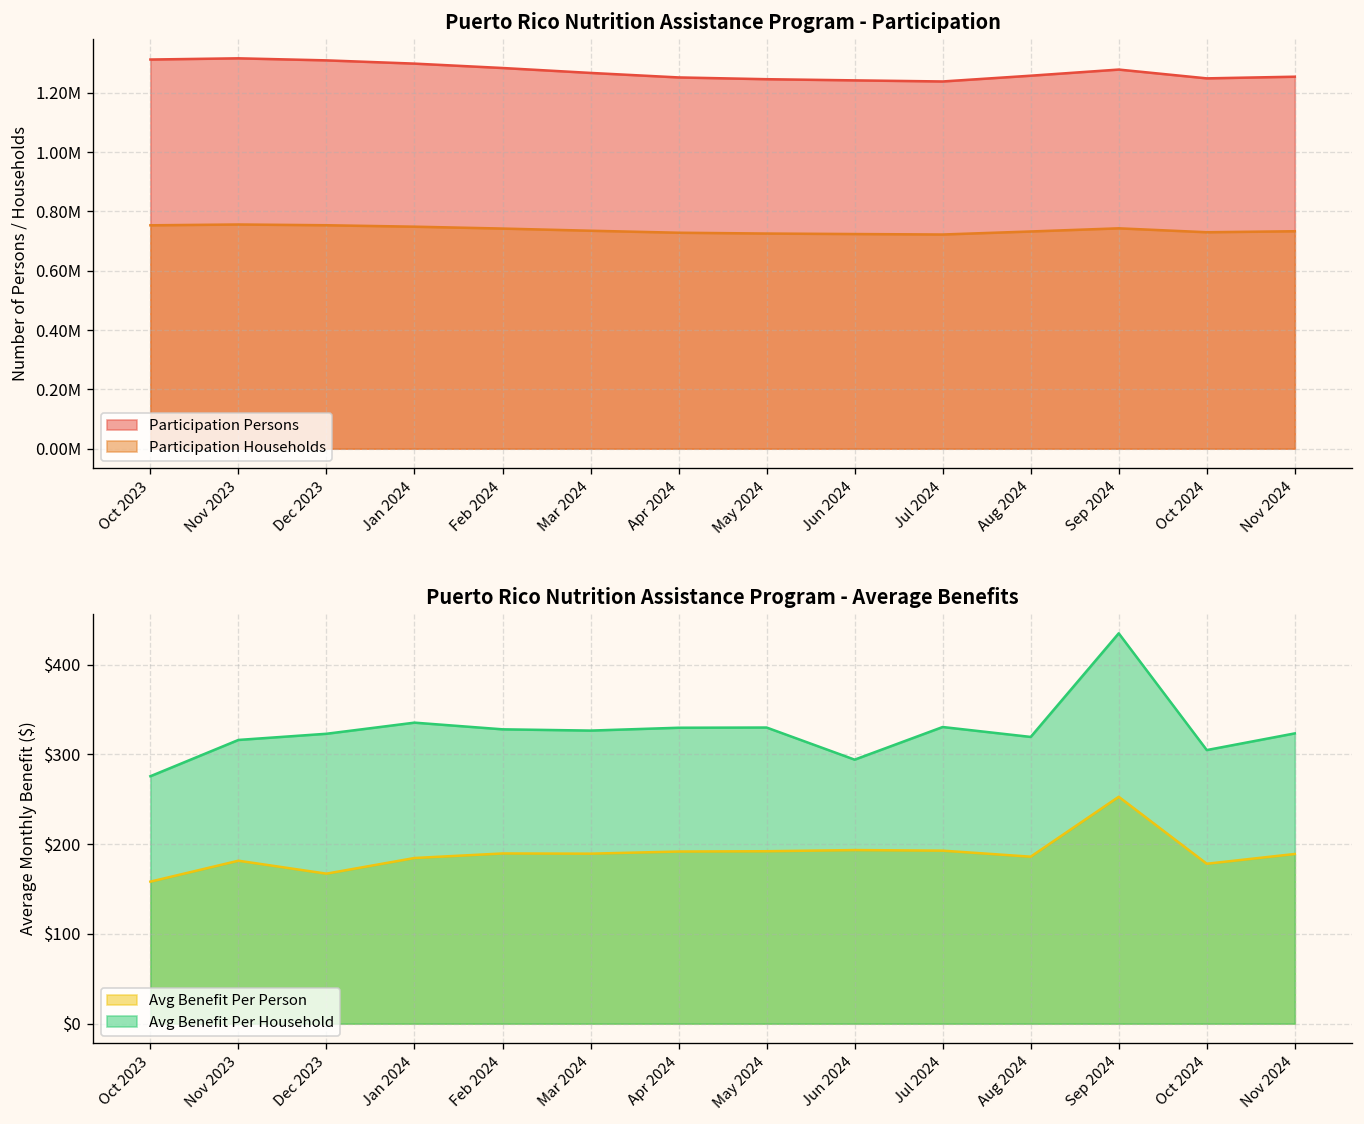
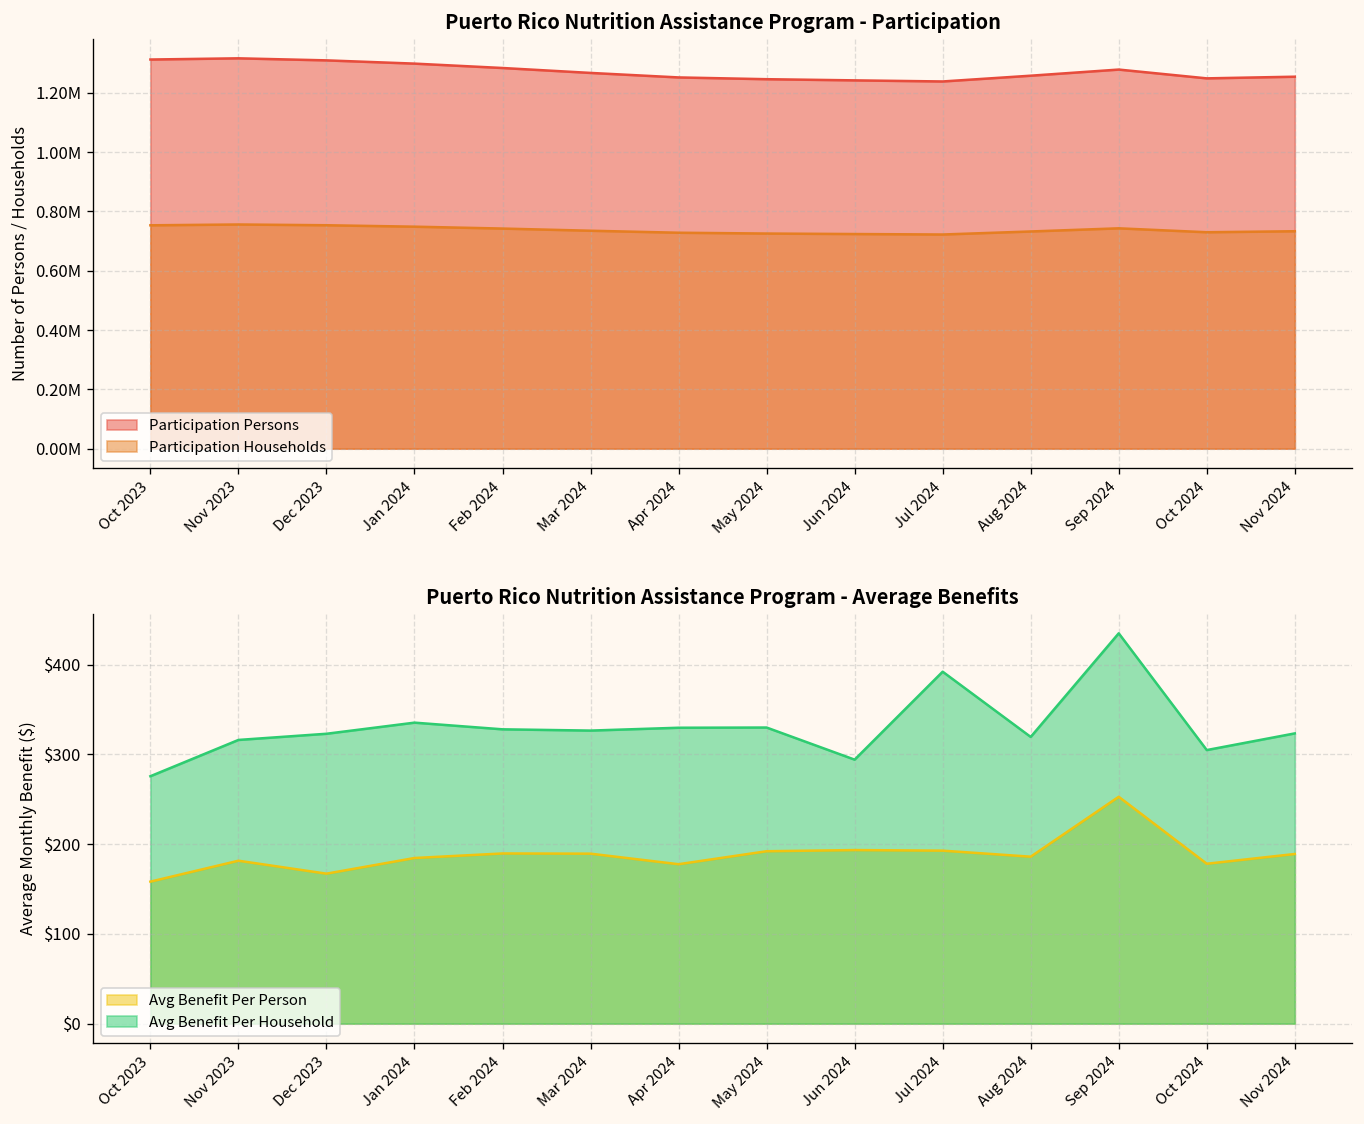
  {
    "Puerto Rico Nutrition Assistance Program - Average Benefits": {
      "Avg Benefit Per Person": {
        "Oct 2023": "$160",
        "Nov 2023": "$180",
        "Dec 2023": "$170",
        "Jan 2024": "$180",
        "Feb 2024": "$190",
        "Mar 2024": "$190",
-       "Apr 2024": "$190",
+       "Apr 2024": "$180",
        "May 2024": "$190",
        "Jun 2024": "$190",
        "Jul 2024": "$190",
        "Aug 2024": "$190",
        "Sep 2024": "$250",
        "Oct 2024": "$180",
        "Nov 2024": "$190"
      },
      "Avg Benefit Per Household": {
        "Oct 2023": "$280",
        "Nov 2023": "$320",
        "Dec 2023": "$320",
        "Jan 2024": "$340",
        "Feb 2024": "$330",
        "Mar 2024": "$330",
        "Apr 2024": "$330",
        "May 2024": "$330",
        "Jun 2024": "$290",
-       "Jul 2024": "$330",
+       "Jul 2024": "$390",
        "Aug 2024": "$320",
        "Sep 2024": "$440",
        "Oct 2024": "$300",
        "Nov 2024": "$320"
      }
    }
  }
